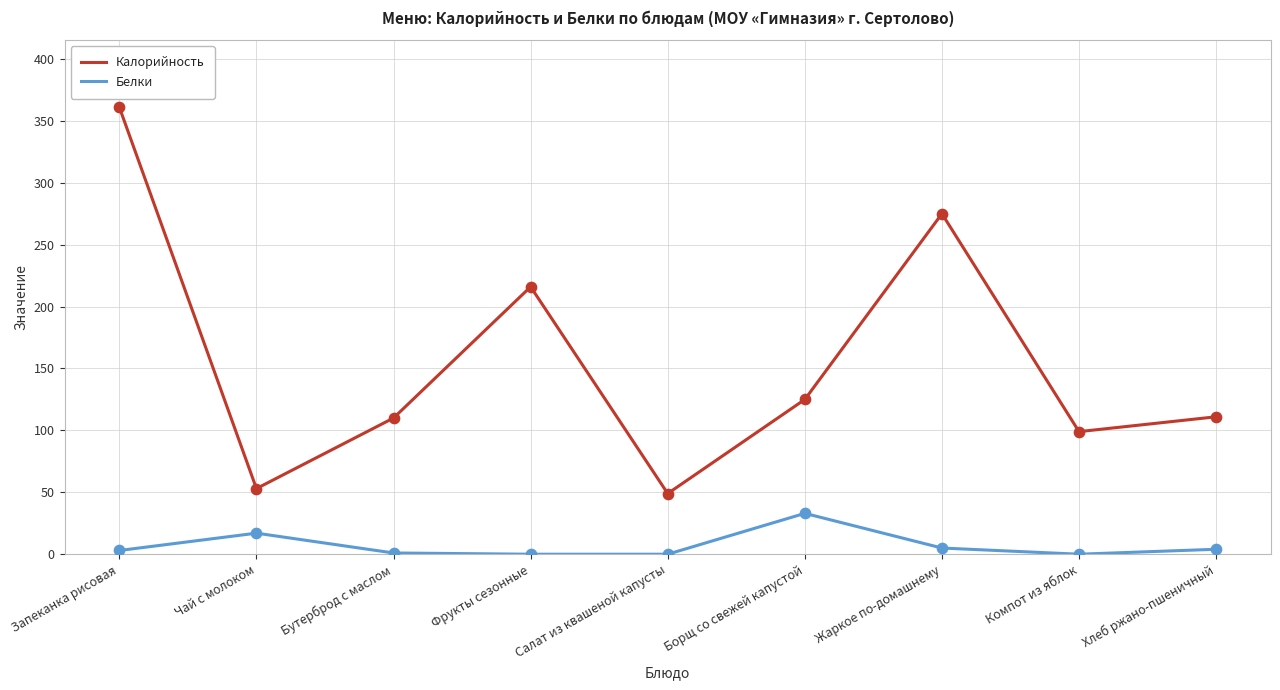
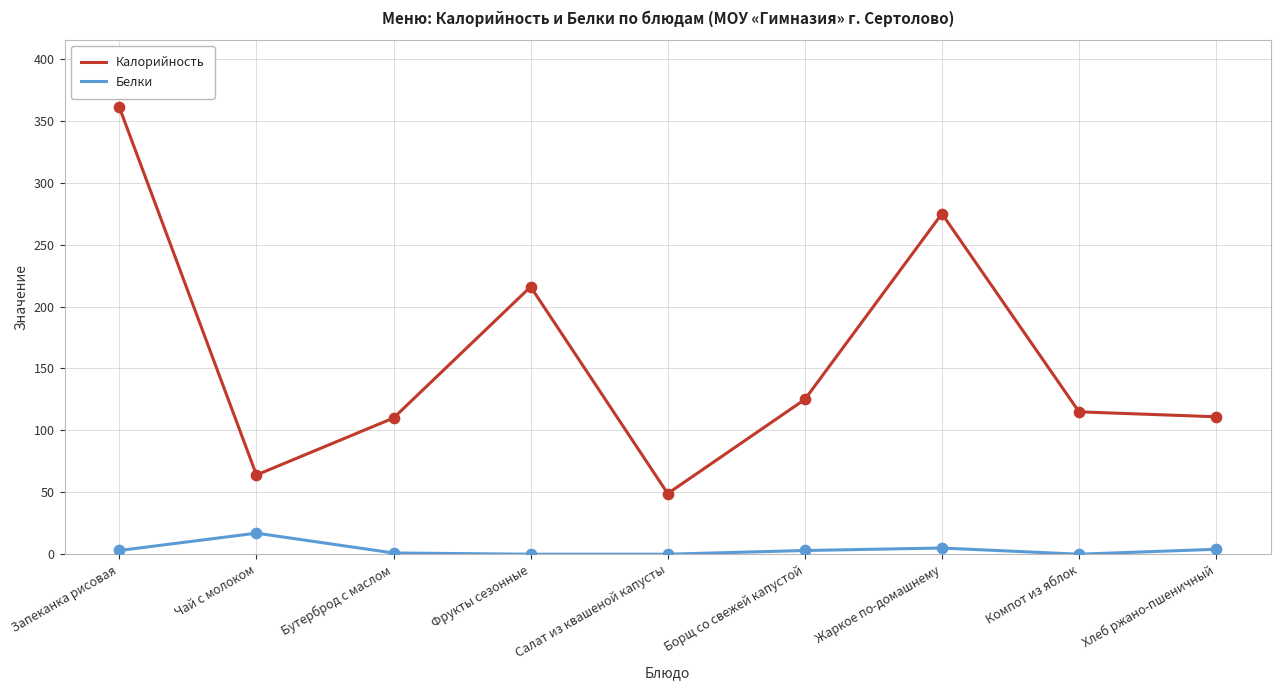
  {
    "Калорийность": {
      "Запеканка рисовая": 361,
-     "Чай с молоком": 53,
+     "Чай с молоком": 64,
      "Бутерброд с маслом": 110,
      "Фрукты сезонные": 216,
      "Салат из квашеной капусты": 49,
      "Борщ со свежей капустой": 125,
      "Жаркое по-домашнему": 275,
-     "Компот из яблок": 99,
+     "Компот из яблок": 115,
      "Хлеб ржано-пшеничный": 111
    },
    "Белки": {
      "Запеканка рисовая": 3,
      "Чай с молоком": 17,
      "Бутерброд с маслом": 1,
      "Фрукты сезонные": 0,
      "Салат из квашеной капусты": 0,
-     "Борщ со свежей капустой": 33,
+     "Борщ со свежей капустой": 3,
      "Жаркое по-домашнему": 5,
      "Компот из яблок": 0,
      "Хлеб ржано-пшеничный": 4
    }
  }
